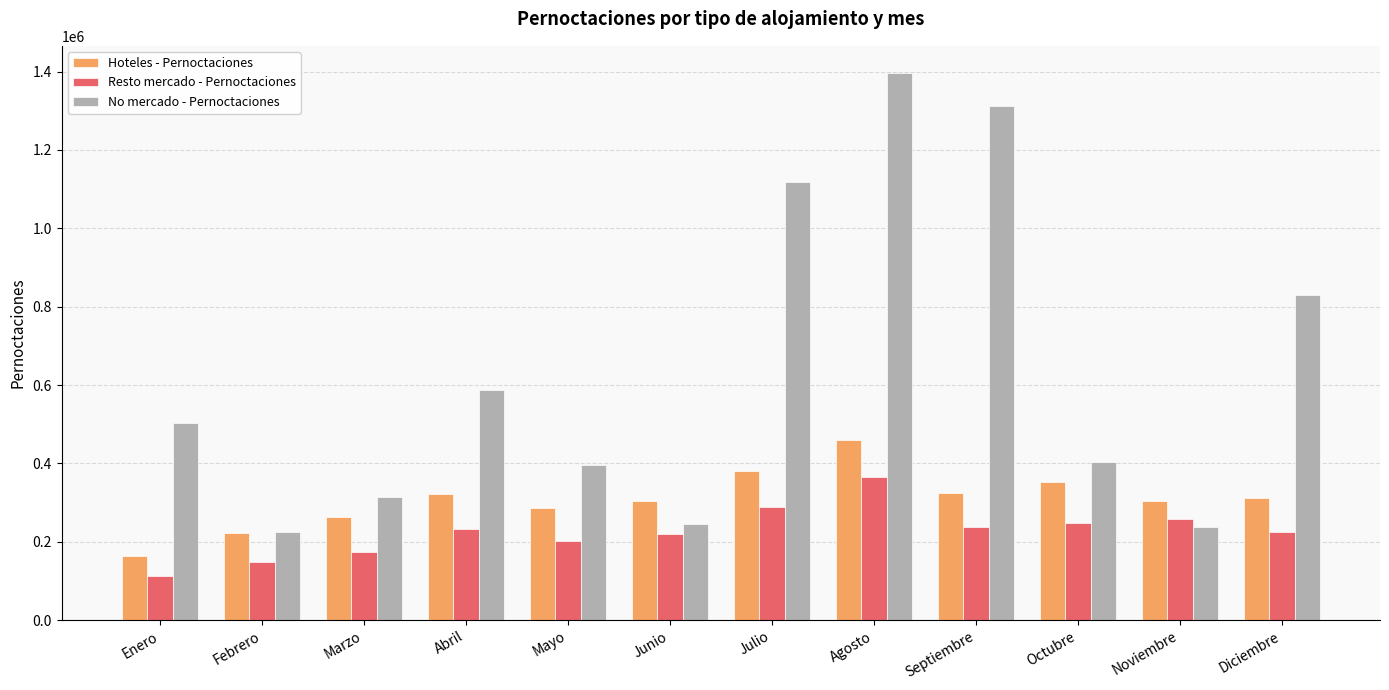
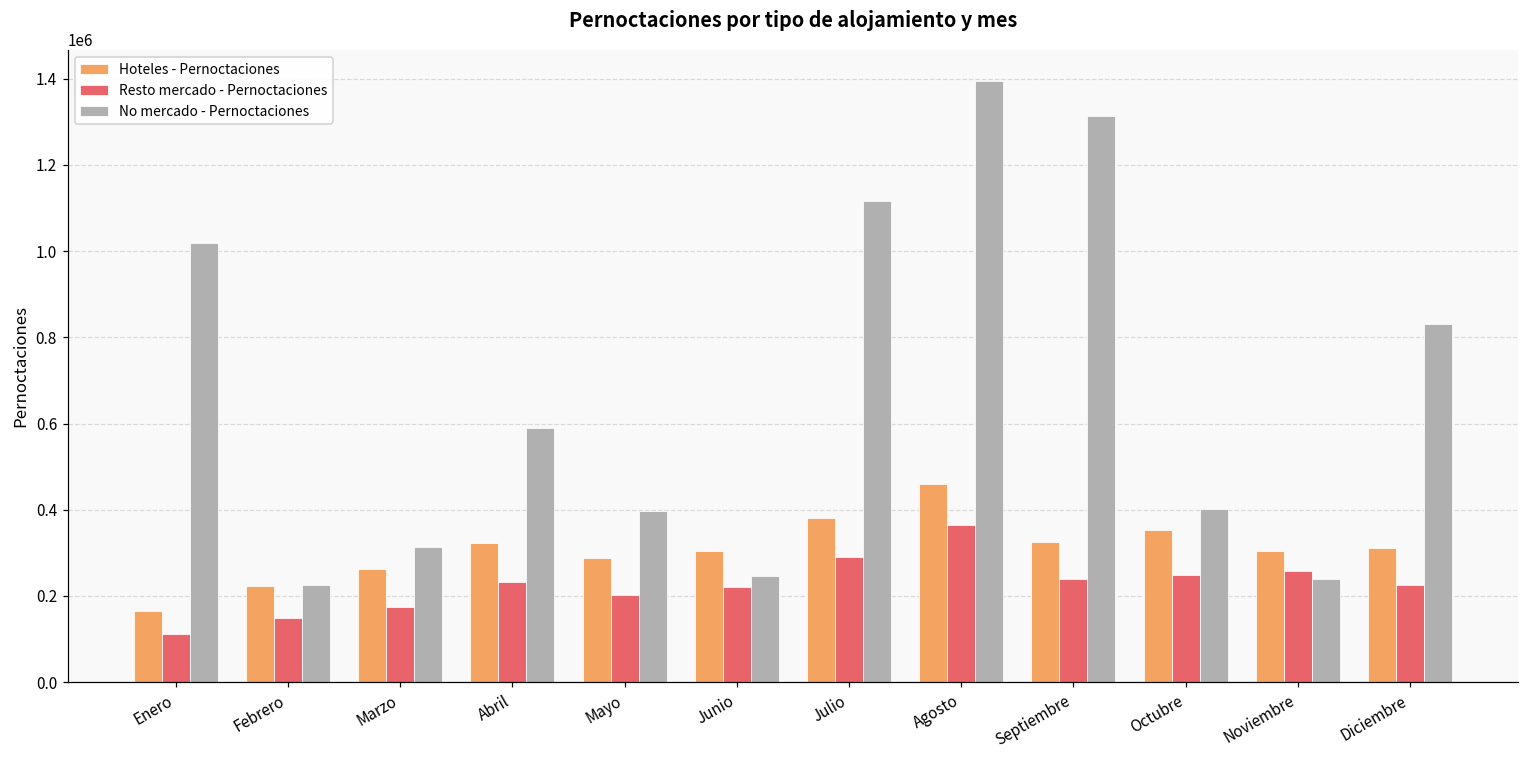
  {
    "Hoteles - Pernoctaciones": {
      "Enero": 160000,
      "Febrero": 220000,
      "Marzo": 260000,
      "Abril": 320000,
      "Mayo": 290000,
      "Junio": 300000,
      "Julio": 380000,
      "Agosto": 460000,
      "Septiembre": 320000,
      "Octubre": 350000,
      "Noviembre": 300000,
      "Diciembre": 310000
    },
    "Resto mercado - Pernoctaciones": {
      "Enero": 110000,
      "Febrero": 150000,
      "Marzo": 170000,
      "Abril": 230000,
      "Mayo": 200000,
      "Junio": 220000,
      "Julio": 290000,
      "Agosto": 370000,
      "Septiembre": 240000,
      "Octubre": 250000,
      "Noviembre": 260000,
      "Diciembre": 220000
    },
    "No mercado - Pernoctaciones": {
-     "Enero": 500000,
+     "Enero": 1020000,
      "Febrero": 220000,
      "Marzo": 310000,
      "Abril": 590000,
      "Mayo": 400000,
      "Junio": 250000,
      "Julio": 1120000,
      "Agosto": 1400000,
      "Septiembre": 1310000,
      "Octubre": 400000,
      "Noviembre": 240000,
      "Diciembre": 830000
    }
  }
